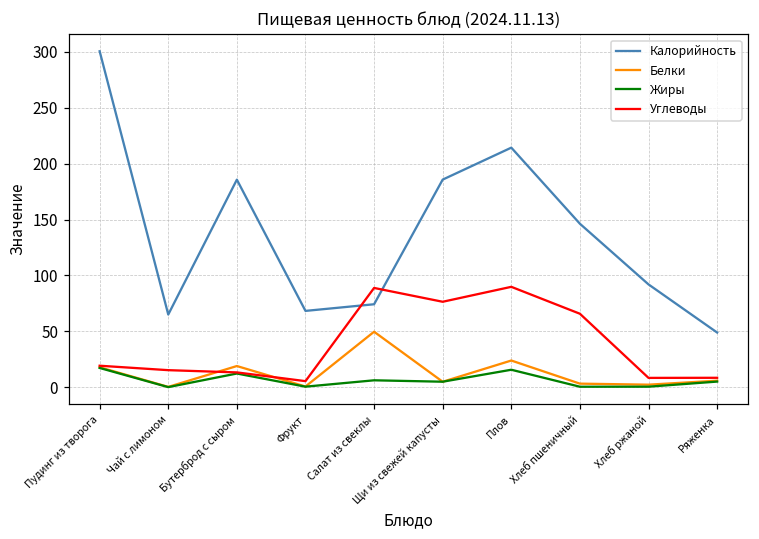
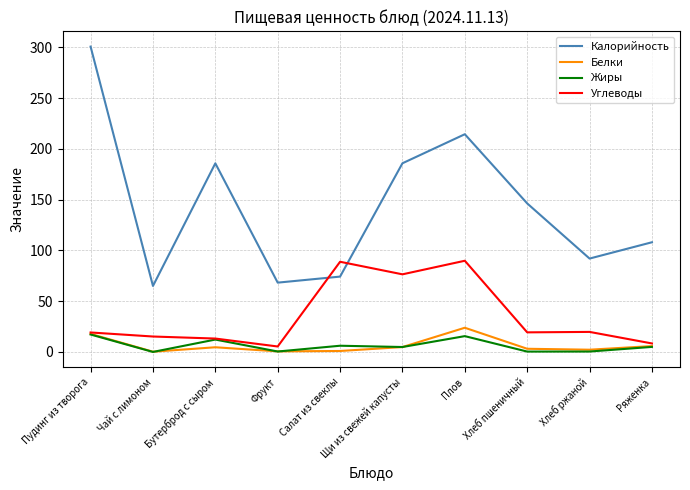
  {
    "Калорийность": {
      "Пудинг из творога": 301,
      "Чай с лимоном": 65,
      "Бутерброд с сыром": 186,
      "Фрукт": 68,
      "Салат из свеклы": 74,
      "Щи из свежей капусты": 186,
      "Плов": 214,
      "Хлеб пшеничный": 146,
      "Хлеб ржаной": 92,
-     "Ряженка": 49
+     "Ряженка": 108
    },
    "Белки": {
-     "Бутерброд с сыром": 19,
-     "Салат из свеклы": 50,
+     "Бутерброд с сыром": 5,
+     "Салат из свеклы": 1,
      "Плов": 24,
      "Хлеб пшеничный": 3
    },
    "Жиры": {
      "Салат из свеклы": 6,
      "Плов": 16,
      "Хлеб пшеничный": 0
    },
    "Углеводы": {
      "Чай с лимоном": 15,
      "Фрукт": 5,
      "Салат из свеклы": 89,
      "Щи из свежей капусты": 76,
      "Плов": 90,
-     "Хлеб пшеничный": 66,
-     "Хлеб ржаной": 8,
+     "Хлеб пшеничный": 19,
+     "Хлеб ржаной": 20,
      "Ряженка": 8
    }
  }
